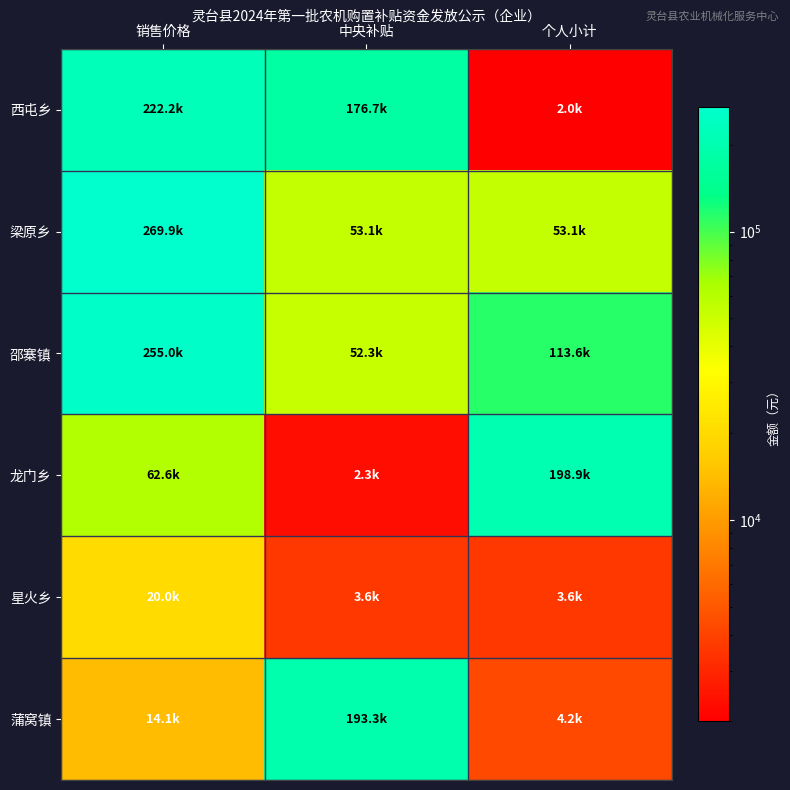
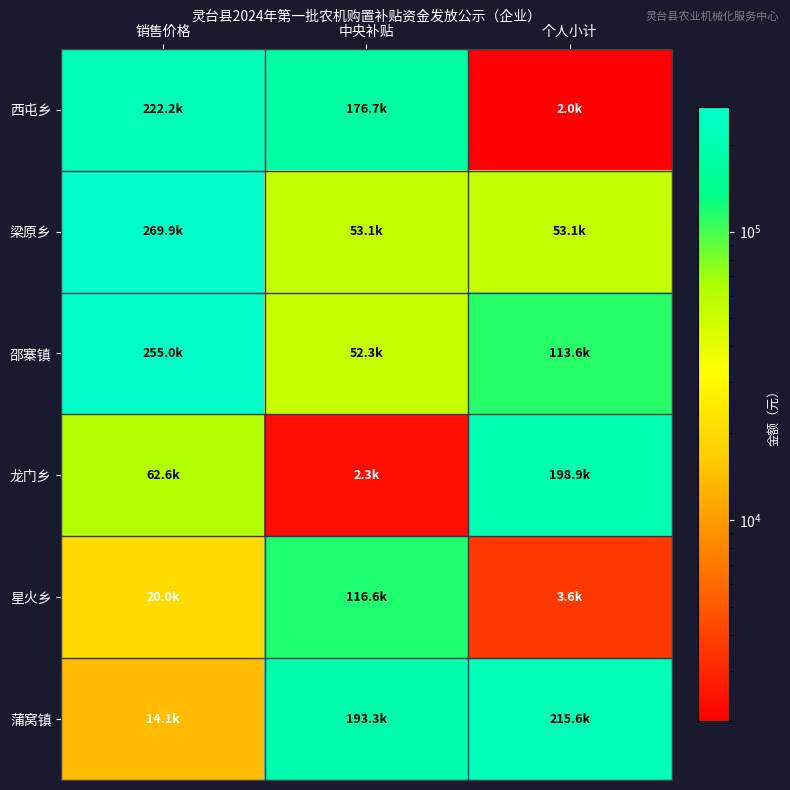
  {
    "西屯乡": {
      "销售价格": "222.2k",
      "中央补贴": "176.7k",
      "个人小计": "2.0k"
    },
    "梁原乡": {
      "销售价格": "269.9k",
      "中央补贴": "53.1k",
      "个人小计": "53.1k"
    },
    "邵寨镇": {
      "销售价格": "255.0k",
      "中央补贴": "52.3k",
      "个人小计": "113.6k"
    },
    "龙门乡": {
      "销售价格": "62.6k",
      "中央补贴": "2.3k",
      "个人小计": "198.9k"
    },
    "星火乡": {
      "销售价格": "20.0k",
-     "中央补贴": "3.6k",
+     "中央补贴": "116.6k",
      "个人小计": "3.6k"
    },
    "蒲窝镇": {
      "销售价格": "14.1k",
      "中央补贴": "193.3k",
-     "个人小计": "4.2k"
+     "个人小计": "215.6k"
    }
  }
